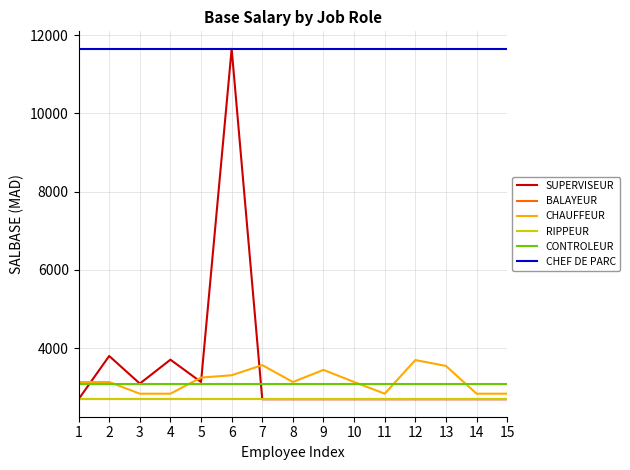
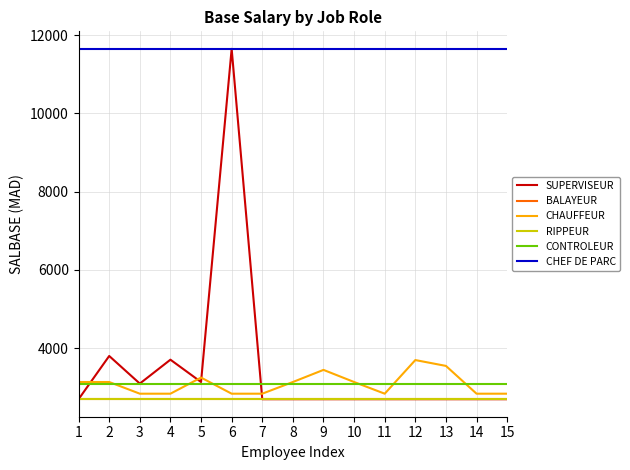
  {
    "SUPERVISEUR": {
      "2": 3800,
      "4": 3700
    },
    "RIPPEUR": {
      "2": 2700,
      "3": 2700,
      "4": 2700,
      "5": 2700,
      "6": 2700
    },
    "CHAUFFEUR": {
      "3": 2800,
      "4": 2800,
      "5": 3300,
-     "6": 3300,
-     "7": 3600,
+     "6": 2800,
+     "7": 2800,
      "9": 3400,
      "11": 2800,
      "12": 3700,
      "13": 3500,
      "14": 2800,
      "15": 2800
    },
    "CONTROLEUR": {
      "4": 3100,
      "6": 3100,
      "7": 3100,
      "9": 3100,
      "11": 3100,
      "12": 3100,
      "13": 3100,
      "14": 3100,
      "15": 3100
    },
    "CHEF DE PARC": {
      "1": 11600,
      "2": 11600,
      "3": 11600,
      "4": 11600,
      "5": 11600,
      "7": 11600,
      "8": 11600,
      "9": 11600,
      "10": 11600,
      "11": 11600,
      "12": 11600,
      "13": 11600,
      "14": 11600,
      "15": 11600
    }
  }
